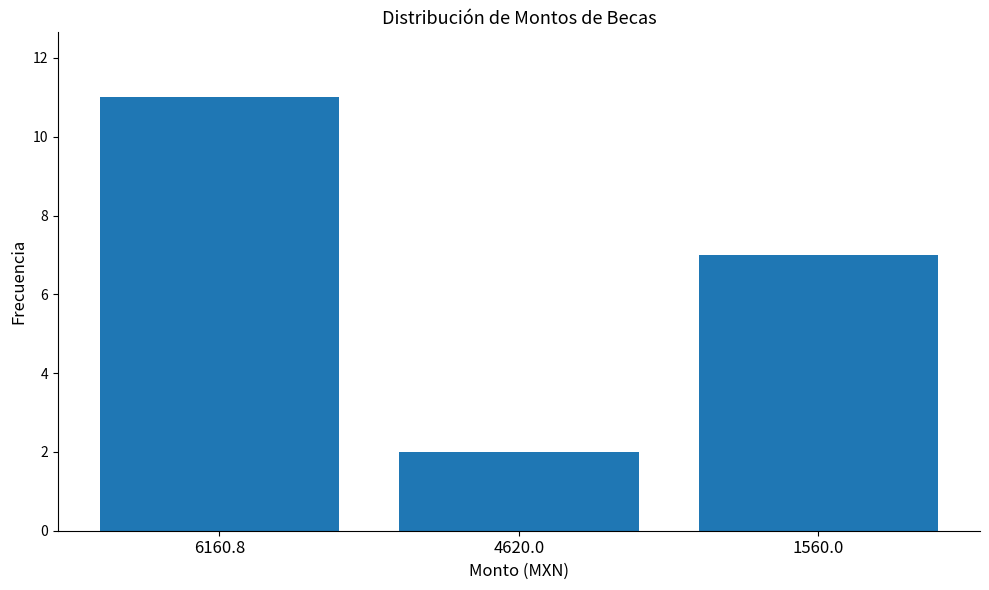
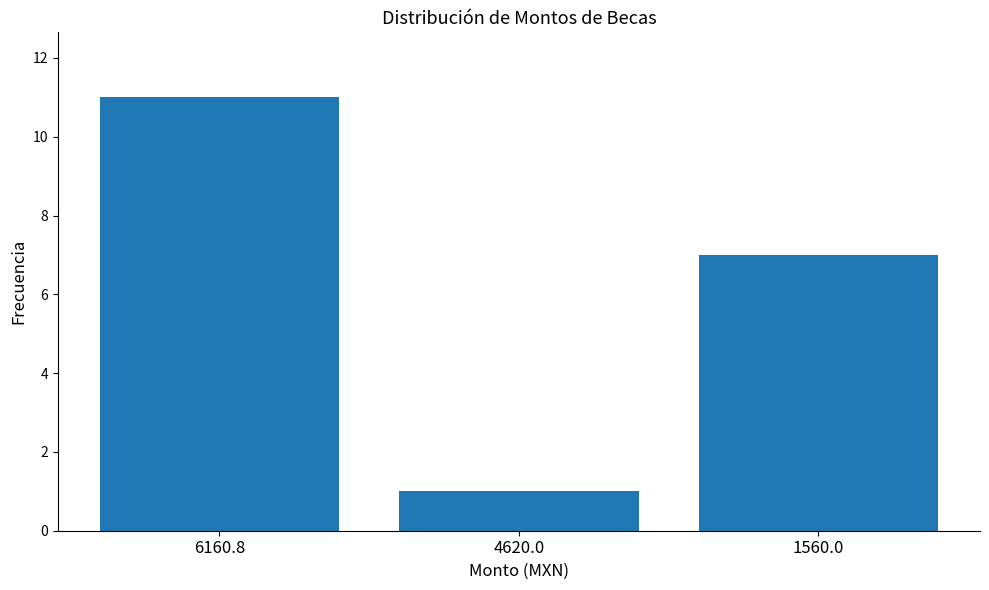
  {
    "6160.8": 11,
-   "4620.0": 2,
+   "4620.0": 1,
    "1560.0": 7
  }
